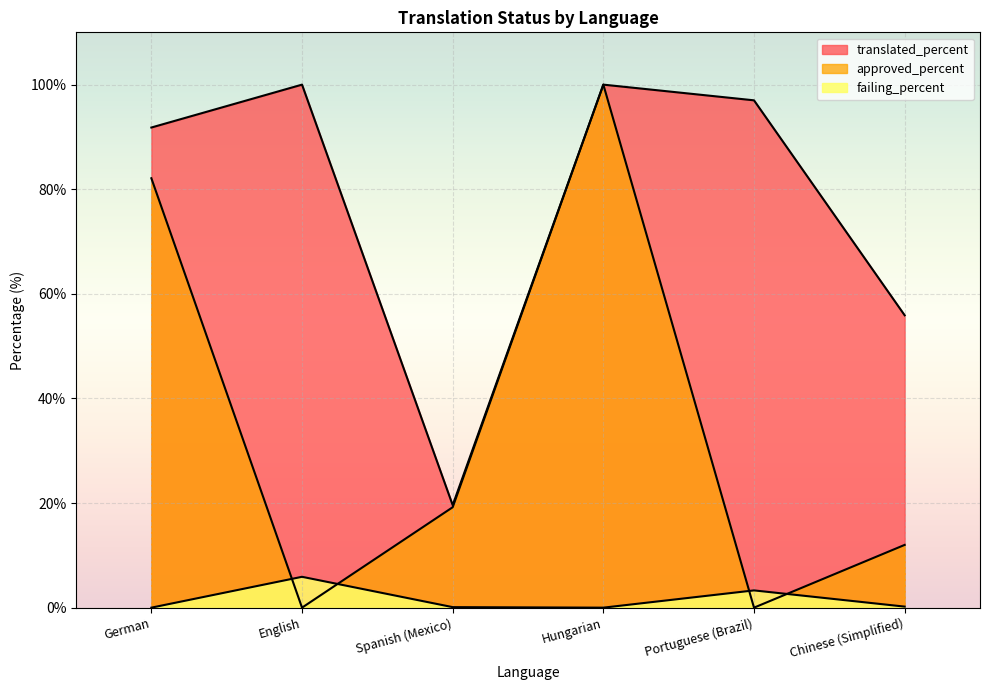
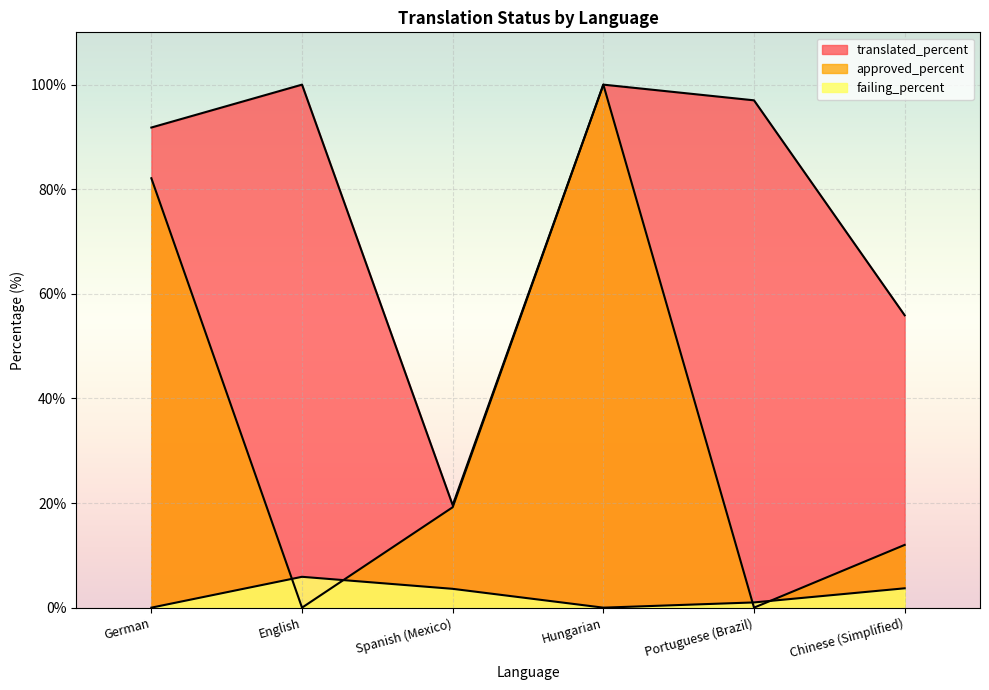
  {
    "translated_percent": {
      "German": "92%",
      "English": "100%",
      "Portuguese (Brazil)": "97%",
      "Chinese (Simplified)": "56%"
    },
    "approved_percent": {
      "German": "82%",
      "English": "0%",
      "Portuguese (Brazil)": "0%",
      "Chinese (Simplified)": "12%"
    },
    "failing_percent": {
      "German": "0%",
      "English": "6%",
-     "Spanish (Mexico)": "0%",
+     "Spanish (Mexico)": "4%",
      "Hungarian": "0%",
-     "Portuguese (Brazil)": "3%",
-     "Chinese (Simplified)": "0%"
+     "Portuguese (Brazil)": "1%",
+     "Chinese (Simplified)": "4%"
    }
  }
